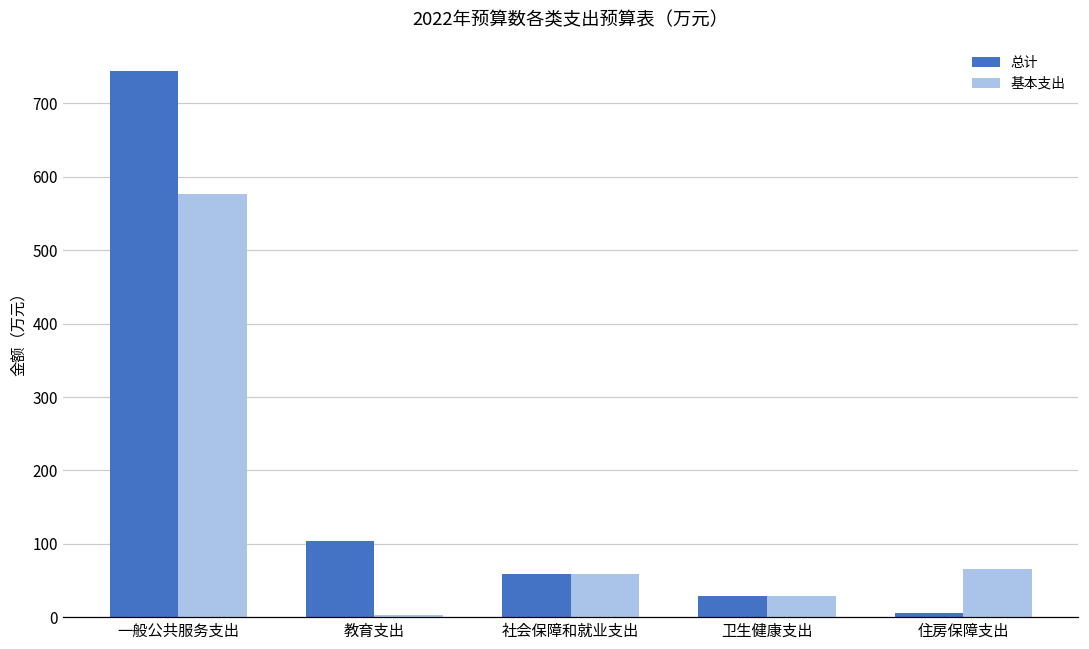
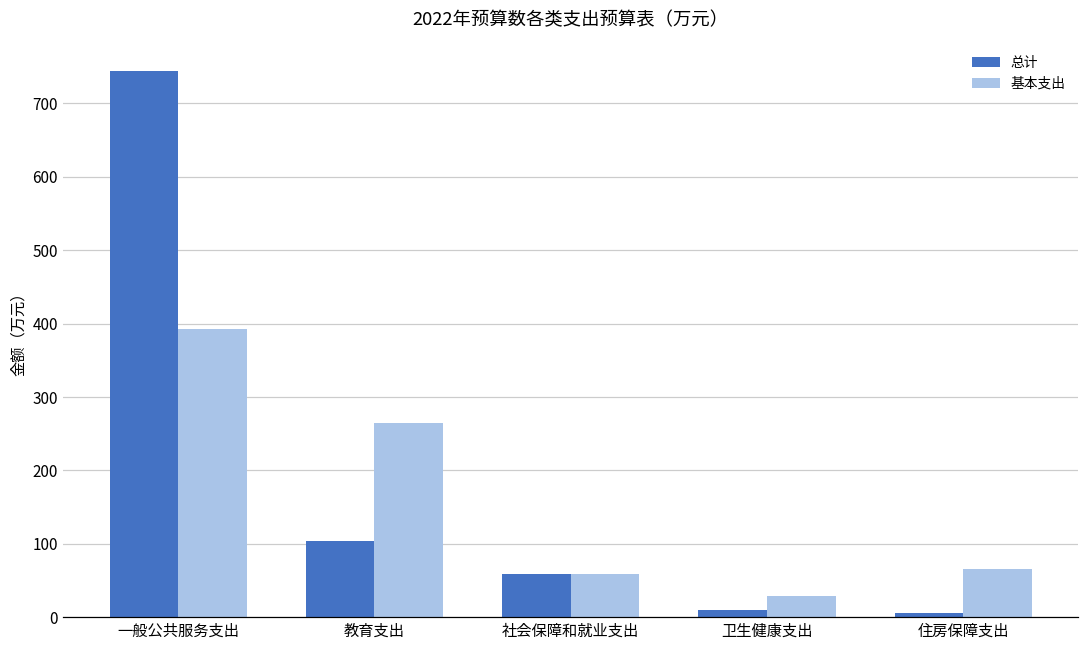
  {
    "总计": {
      "一般公共服务支出": 740,
      "教育支出": 100,
      "社会保障和就业支出": 60,
-     "卫生健康支出": 30,
+     "卫生健康支出": 10,
      "住房保障支出": 10
    },
    "基本支出": {
-     "一般公共服务支出": 580,
-     "教育支出": 0,
+     "一般公共服务支出": 390,
+     "教育支出": 260,
      "社会保障和就业支出": 60,
      "卫生健康支出": 30,
      "住房保障支出": 70
    }
  }
